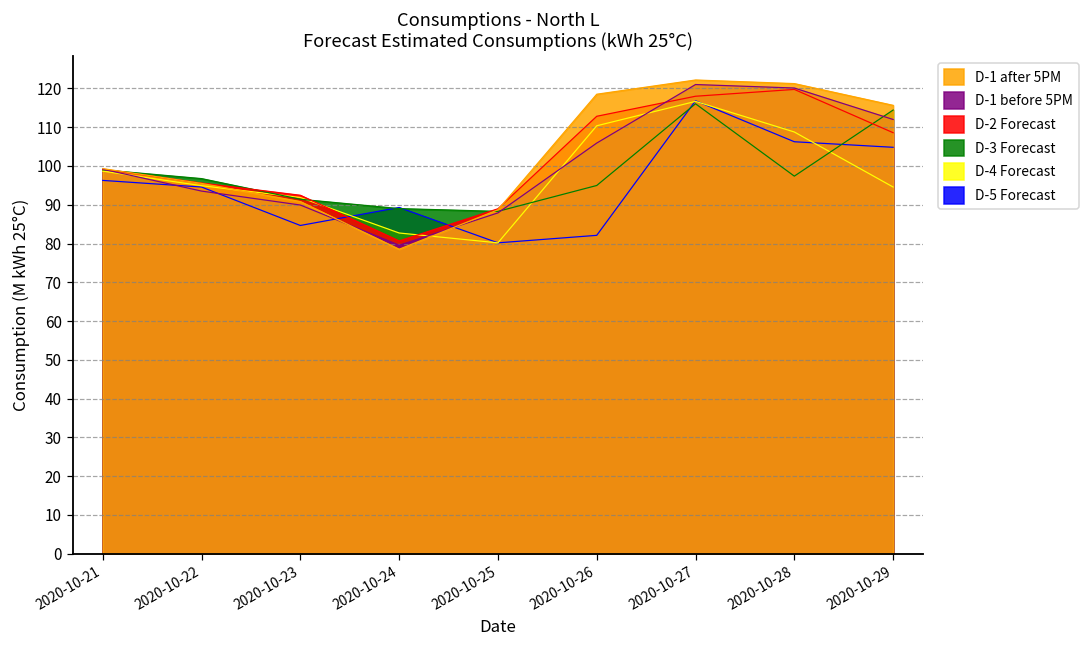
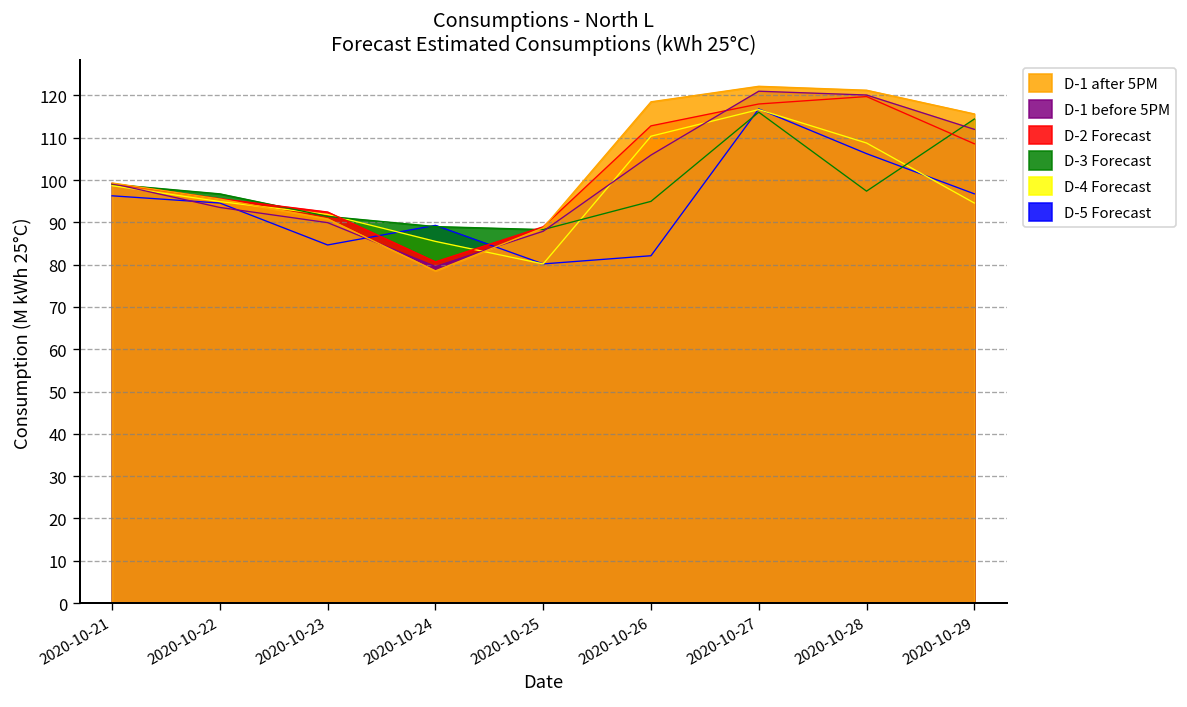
  {
    "D-5 Forecast": {
      "2020-10-21": 96,
      "2020-10-23": 85,
      "2020-10-26": 82,
      "2020-10-28": 106,
-     "2020-10-29": 105
+     "2020-10-29": 97
    },
    "D-4 Forecast": {
-     "2020-10-24": 83,
+     "2020-10-24": 85,
      "2020-10-26": 110,
      "2020-10-28": 109,
      "2020-10-29": 95
    },
    "D-3 Forecast": {
      "2020-10-22": 97,
      "2020-10-26": 95,
      "2020-10-28": 97,
      "2020-10-29": 114
    },
    "D-2 Forecast": {
      "2020-10-24": 81,
      "2020-10-26": 113,
      "2020-10-27": 118,
      "2020-10-29": 109
    },
    "D-1 before 5PM": {
      "2020-10-22": 94,
      "2020-10-23": 90,
      "2020-10-24": 80,
      "2020-10-26": 106,
      "2020-10-27": 121,
      "2020-10-29": 112
    },
    "D-1 after 5PM": {
      "2020-10-24": 79,
      "2020-10-26": 118,
      "2020-10-27": 122,
      "2020-10-28": 121,
      "2020-10-29": 116
    }
  }
